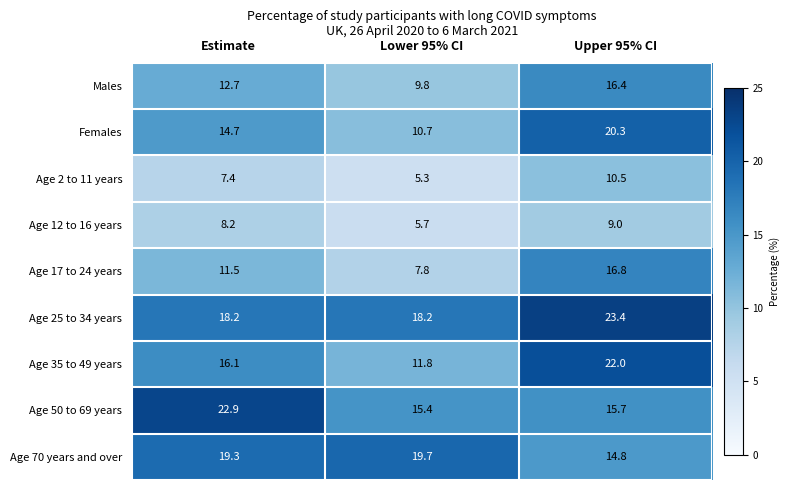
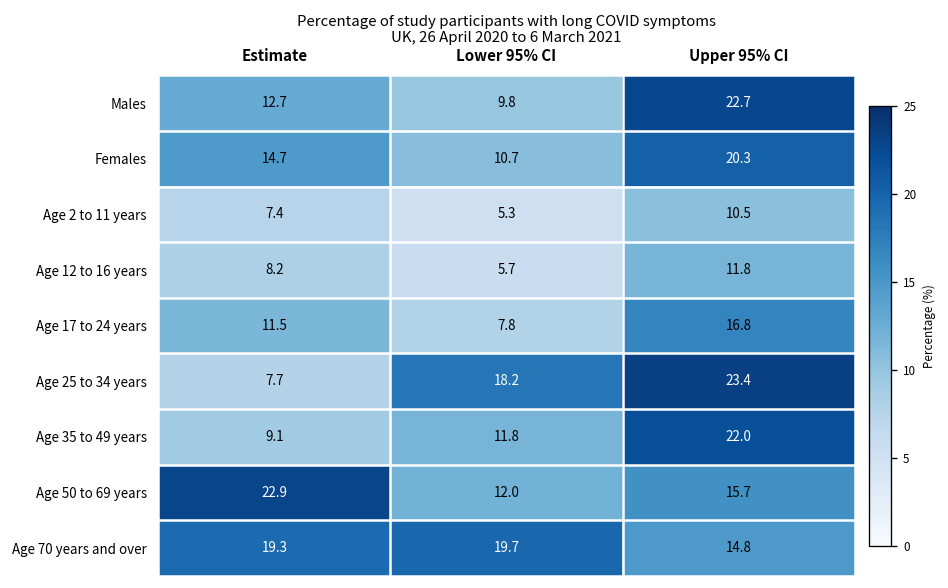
  {
    "Males": {
      "Estimate": 12.7,
      "Lower 95% CI": 9.8,
-     "Upper 95% CI": 16.4
+     "Upper 95% CI": 22.7
    },
    "Females": {
      "Estimate": 14.7,
      "Lower 95% CI": 10.7,
      "Upper 95% CI": 20.3
    },
    "Age 2 to 11 years": {
      "Estimate": 7.4,
      "Lower 95% CI": 5.3,
      "Upper 95% CI": 10.5
    },
    "Age 12 to 16 years": {
      "Estimate": 8.2,
      "Lower 95% CI": 5.7,
-     "Upper 95% CI": 9.0
+     "Upper 95% CI": 11.8
    },
    "Age 17 to 24 years": {
      "Estimate": 11.5,
      "Lower 95% CI": 7.8,
      "Upper 95% CI": 16.8
    },
    "Age 25 to 34 years": {
-     "Estimate": 18.2,
+     "Estimate": 7.7,
      "Lower 95% CI": 18.2,
      "Upper 95% CI": 23.4
    },
    "Age 35 to 49 years": {
-     "Estimate": 16.1,
+     "Estimate": 9.1,
      "Lower 95% CI": 11.8,
      "Upper 95% CI": 22.0
    },
    "Age 50 to 69 years": {
      "Estimate": 22.9,
-     "Lower 95% CI": 15.4,
+     "Lower 95% CI": 12.0,
      "Upper 95% CI": 15.7
    },
    "Age 70 years and over": {
      "Estimate": 19.3,
      "Lower 95% CI": 19.7,
      "Upper 95% CI": 14.8
    }
  }
